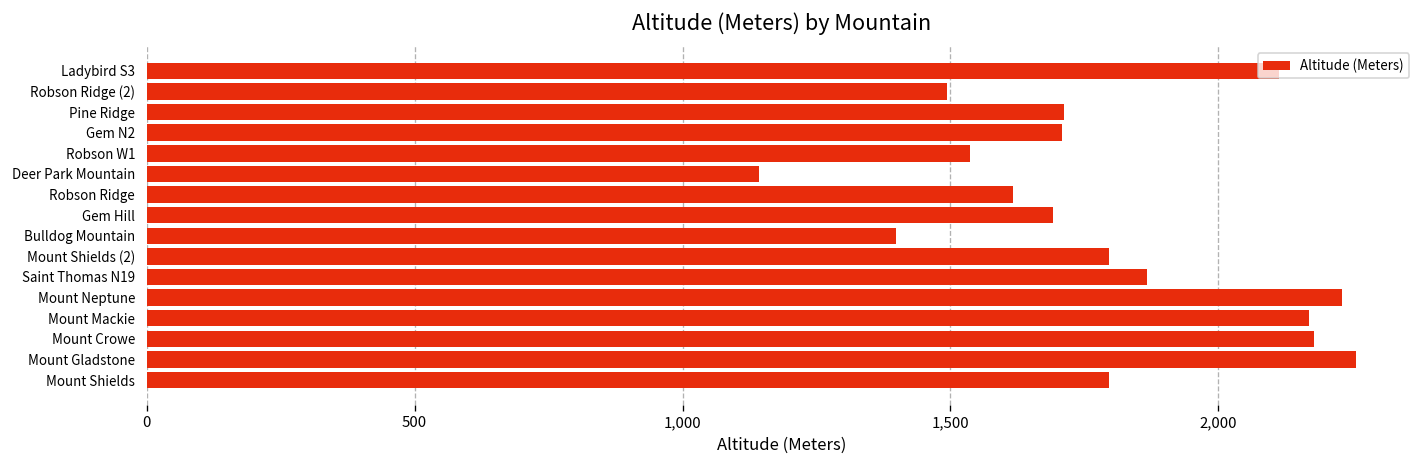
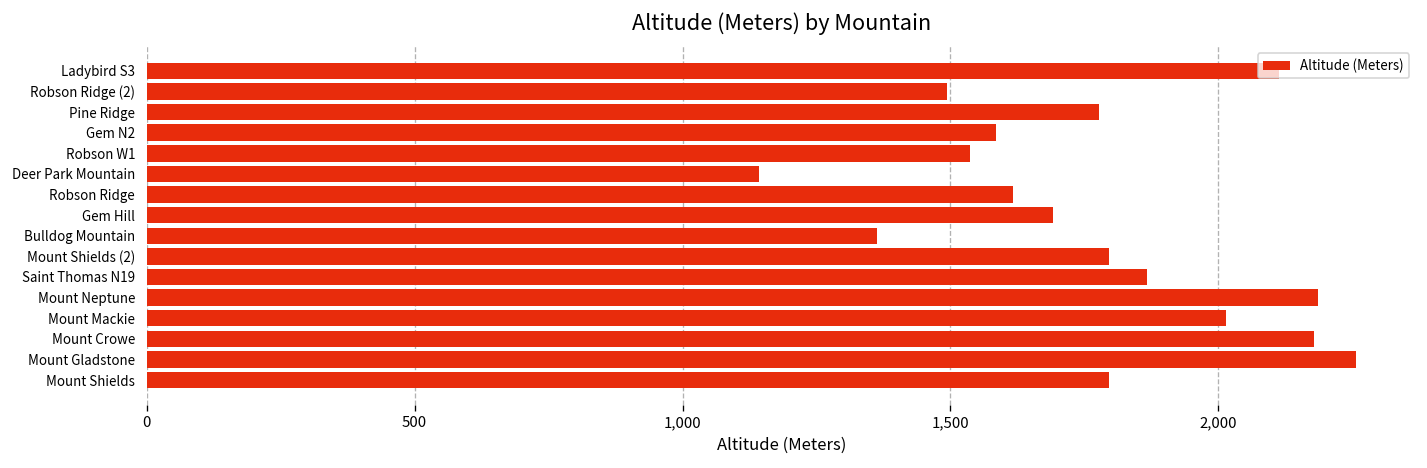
  {
    "Robson Ridge (2)": "1,490",
-   "Pine Ridge": "1,710",
-   "Gem N2": "1,710",
+   "Pine Ridge": "1,780",
+   "Gem N2": "1,590",
    "Robson W1": "1,540",
    "Deer Park Mountain": "1,140",
    "Robson Ridge": "1,620",
    "Gem Hill": "1,690",
-   "Bulldog Mountain": "1,400",
+   "Bulldog Mountain": "1,360",
    "Mount Shields (2)": "1,800",
    "Saint Thomas N19": "1,870",
-   "Mount Neptune": "2,230",
-   "Mount Mackie": "2,170",
+   "Mount Neptune": "2,190",
+   "Mount Mackie": "2,010",
    "Mount Crowe": "2,180",
    "Mount Gladstone": "2,260",
    "Mount Shields": "1,800"
  }
